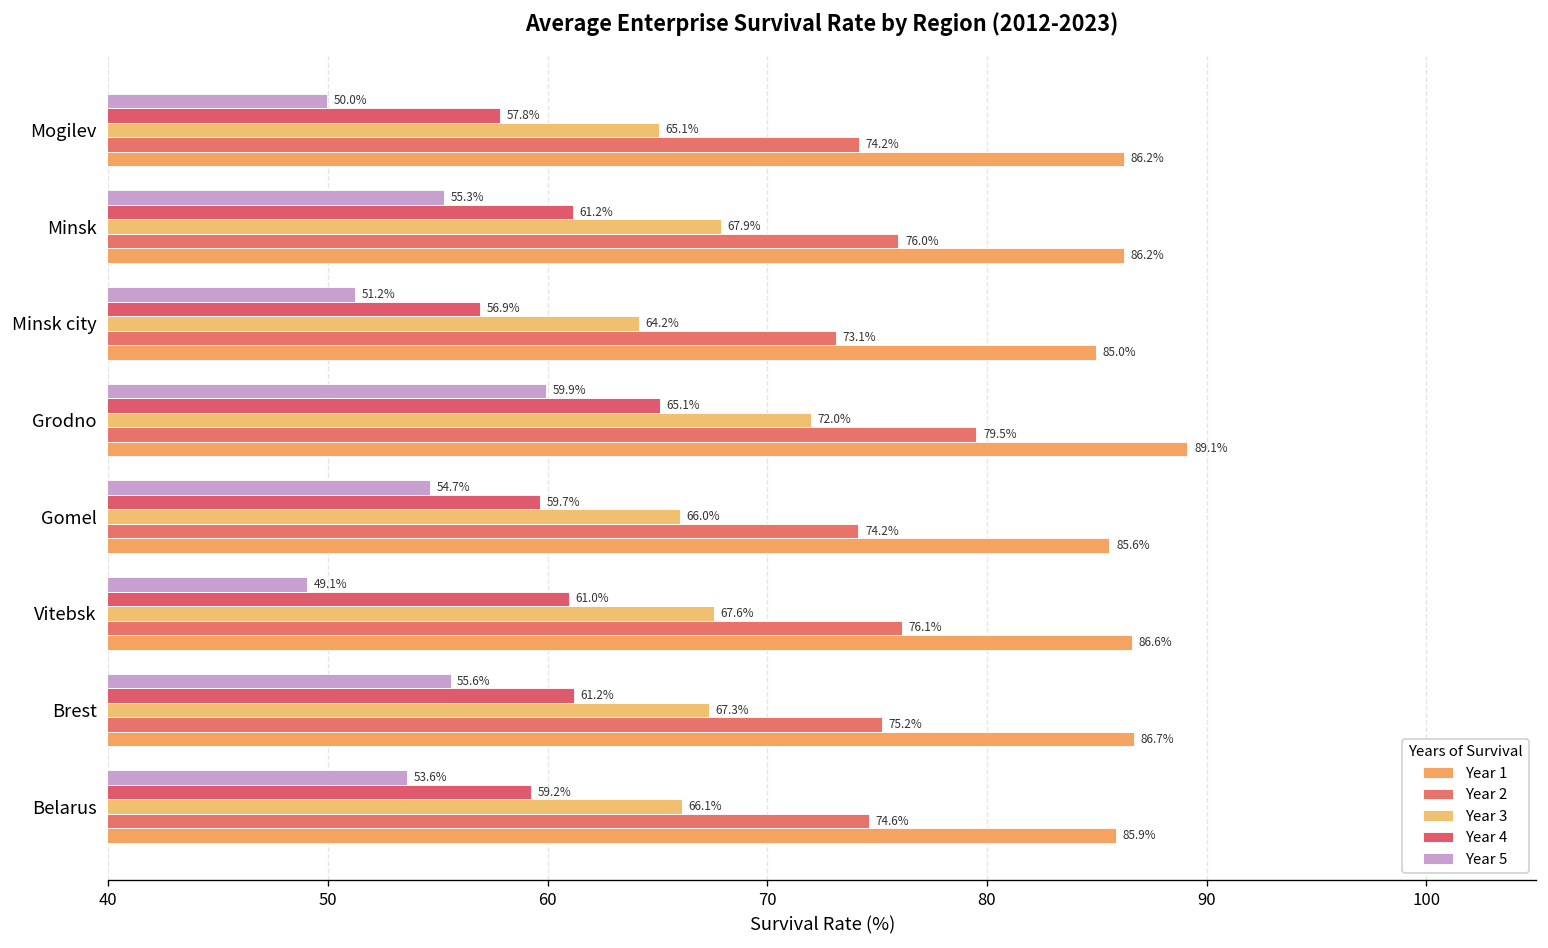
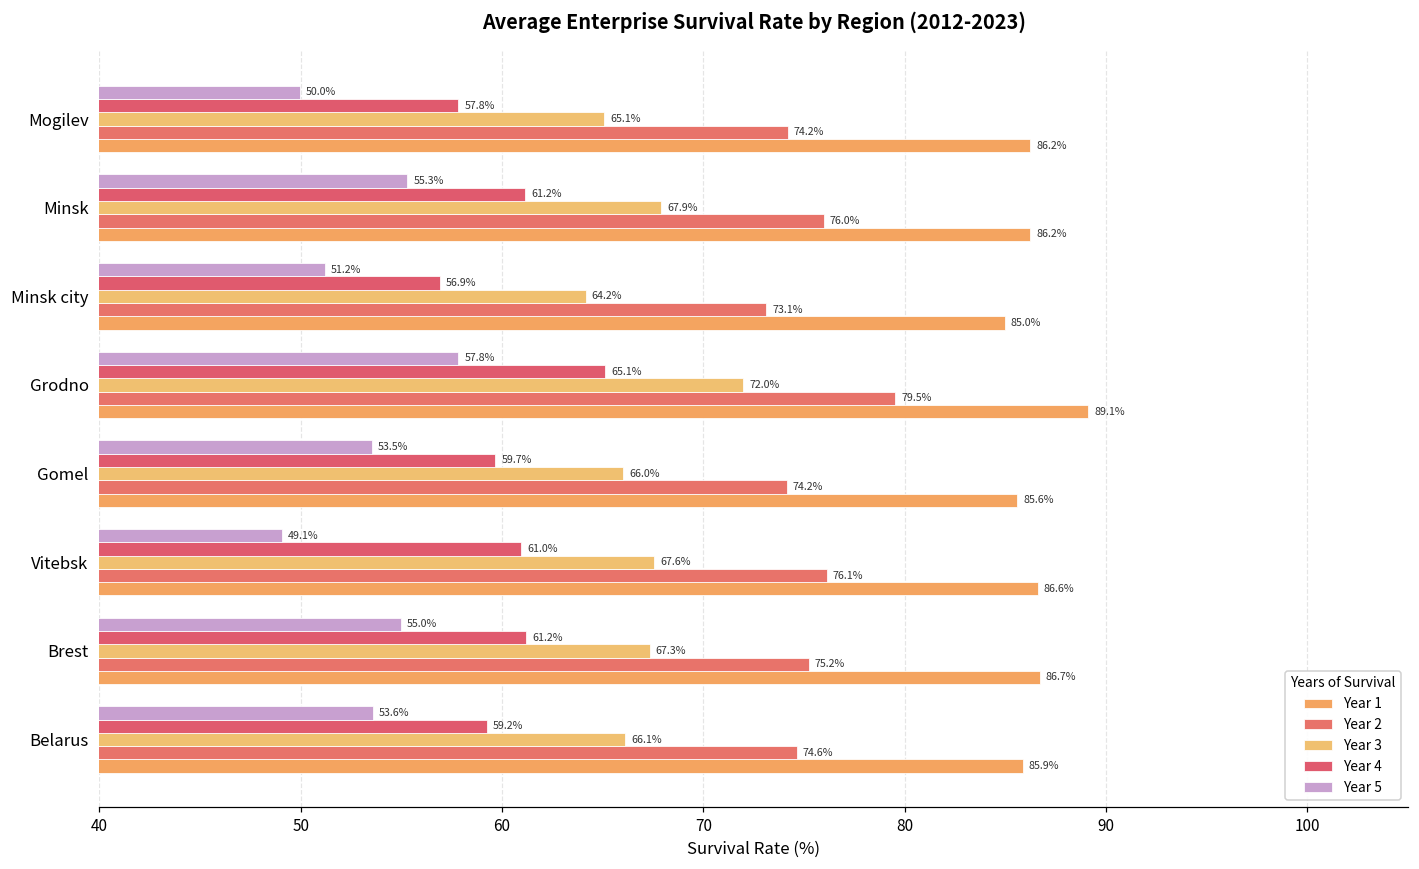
  {
    "Year 5": {
      "Mogilev": "50.0%",
      "Minsk": "55.3%",
      "Minsk city": "51.2%",
-     "Grodno": "59.9%",
-     "Gomel": "54.7%",
+     "Grodno": "57.8%",
+     "Gomel": "53.5%",
      "Vitebsk": "49.1%",
-     "Brest": "55.6%",
+     "Brest": "55.0%",
      "Belarus": "53.6%"
    }
  }
